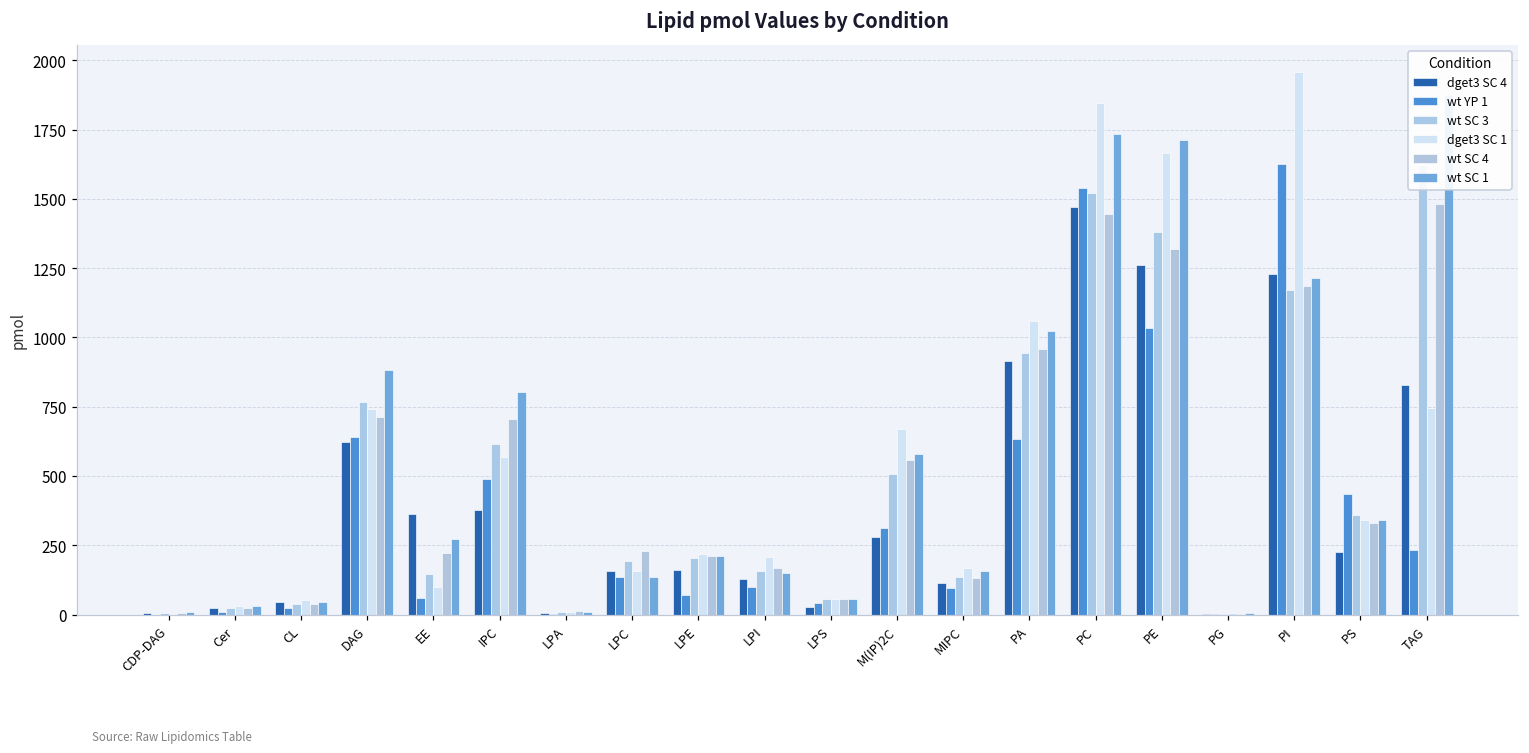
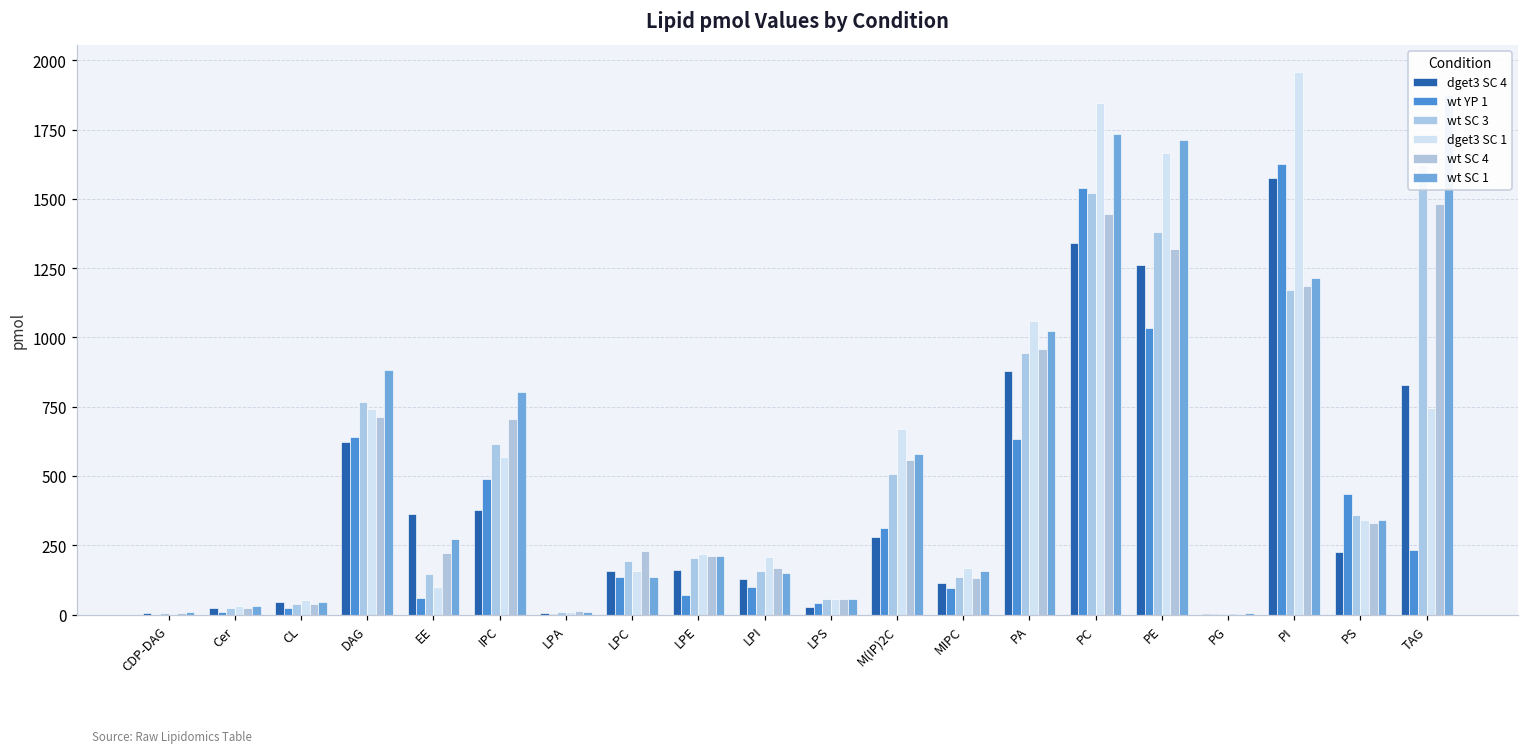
  {
    "dget3 SC 4": {
      "Cer": 20,
      "CL": 50,
      "DAG": 620,
      "EE": 360,
      "IPC": 380,
      "LPC": 160,
      "LPE": 160,
      "LPI": 130,
      "LPS": 30,
      "M(IP)2C": 280,
      "MIPC": 110,
-     "PA": 910,
-     "PC": 1470,
+     "PA": 880,
+     "PC": 1340,
      "PE": 1260,
-     "PI": 1230,
+     "PI": 1570,
      "PS": 230,
      "TAG": 830
    }
  }
